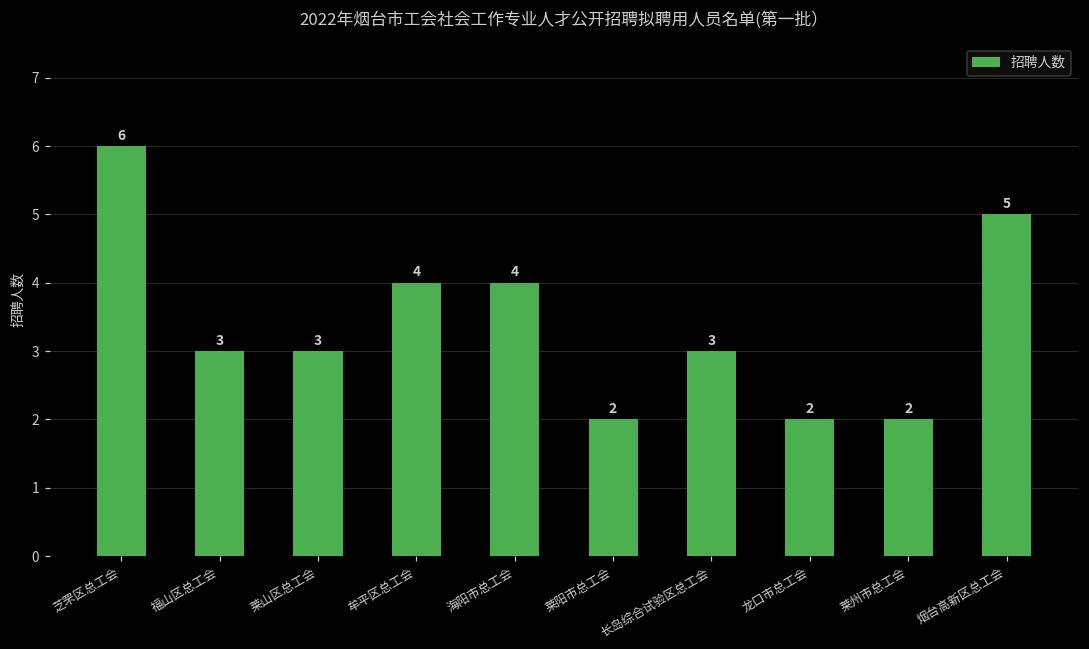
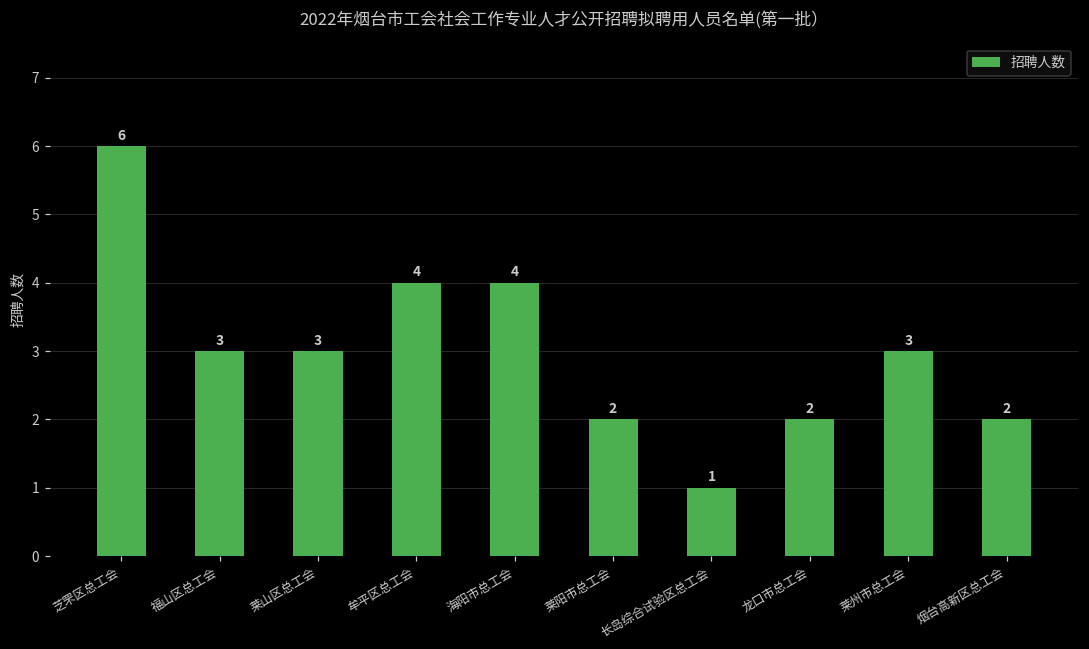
  {
    "芝罘区总工会": 6,
    "福山区总工会": 3,
    "莱山区总工会": 3,
    "牟平区总工会": 4,
    "海阳市总工会": 4,
    "莱阳市总工会": 2,
-   "长岛综合试验区总工会": 3,
+   "长岛综合试验区总工会": 1,
    "龙口市总工会": 2,
-   "莱州市总工会": 2,
-   "烟台高新区总工会": 5
+   "莱州市总工会": 3,
+   "烟台高新区总工会": 2
  }
